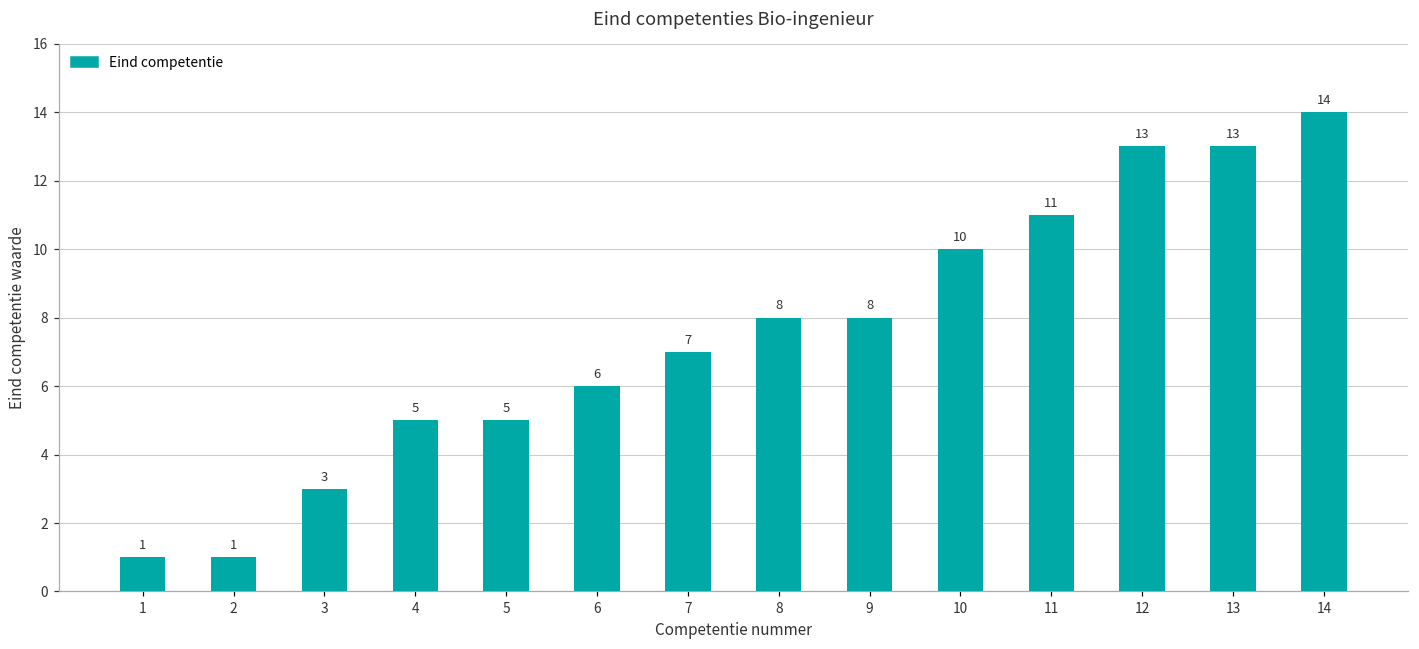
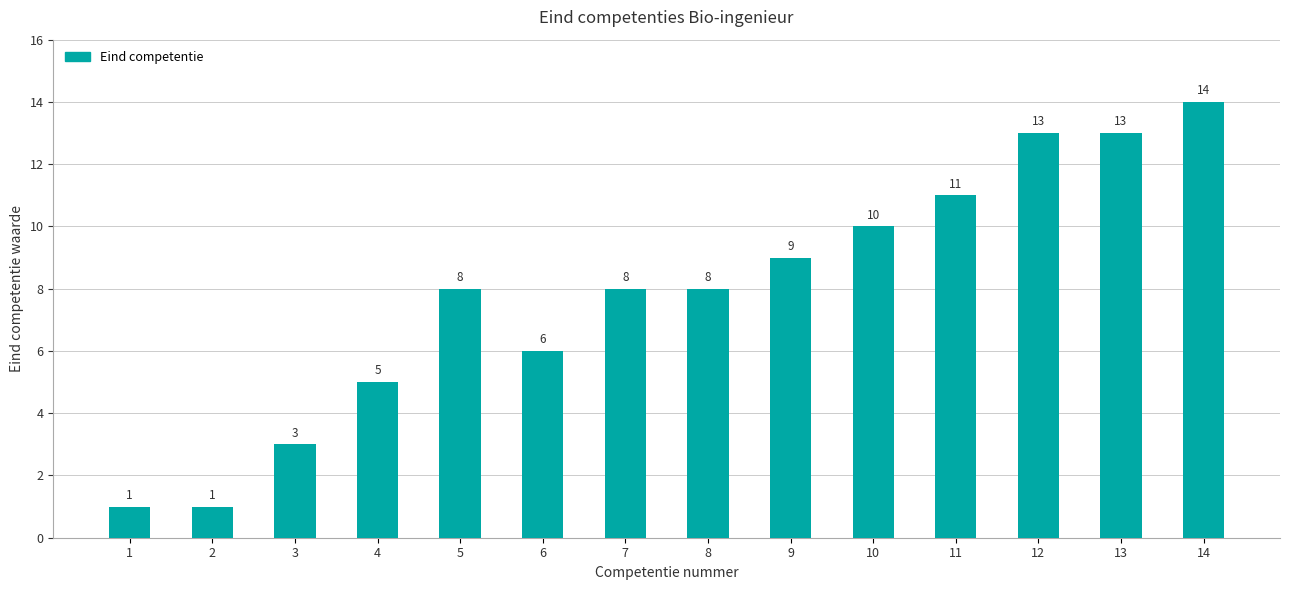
  {
    "1": 1,
    "2": 1,
    "3": 3,
    "4": 5,
-   "5": 5,
+   "5": 8,
    "6": 6,
-   "7": 7,
+   "7": 8,
    "8": 8,
-   "9": 8,
+   "9": 9,
    "10": 10,
    "11": 11,
    "12": 13,
    "13": 13,
    "14": 14
  }
